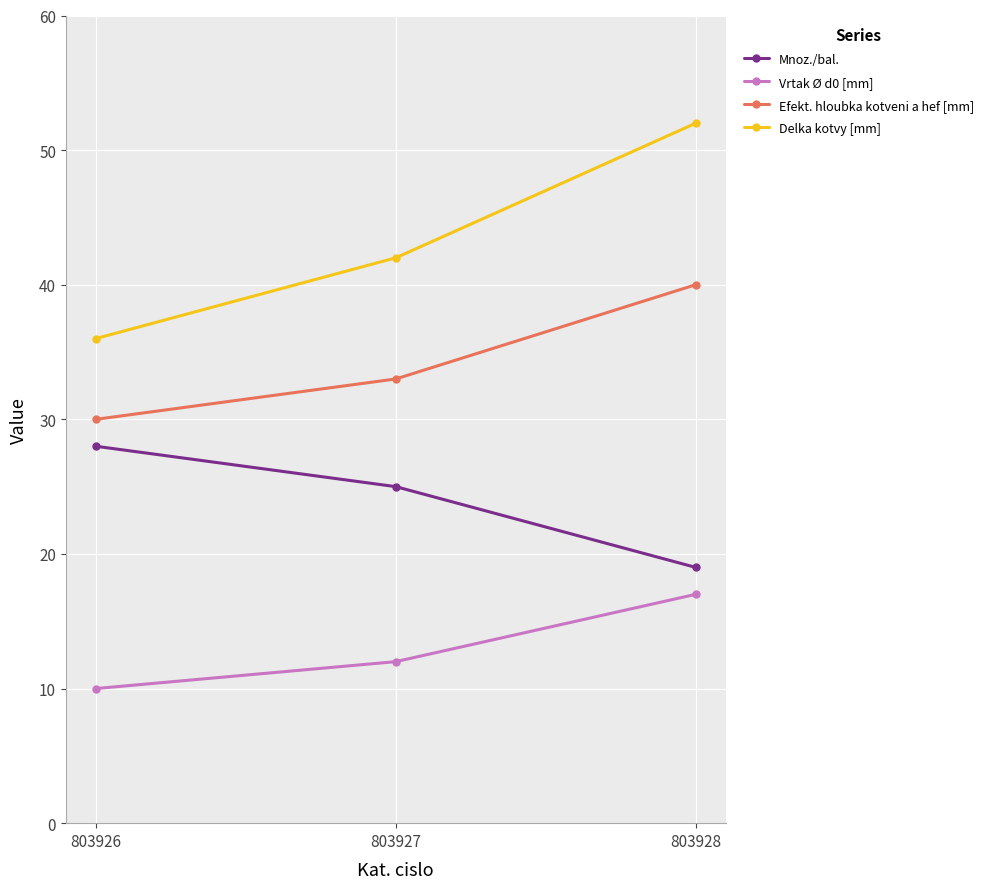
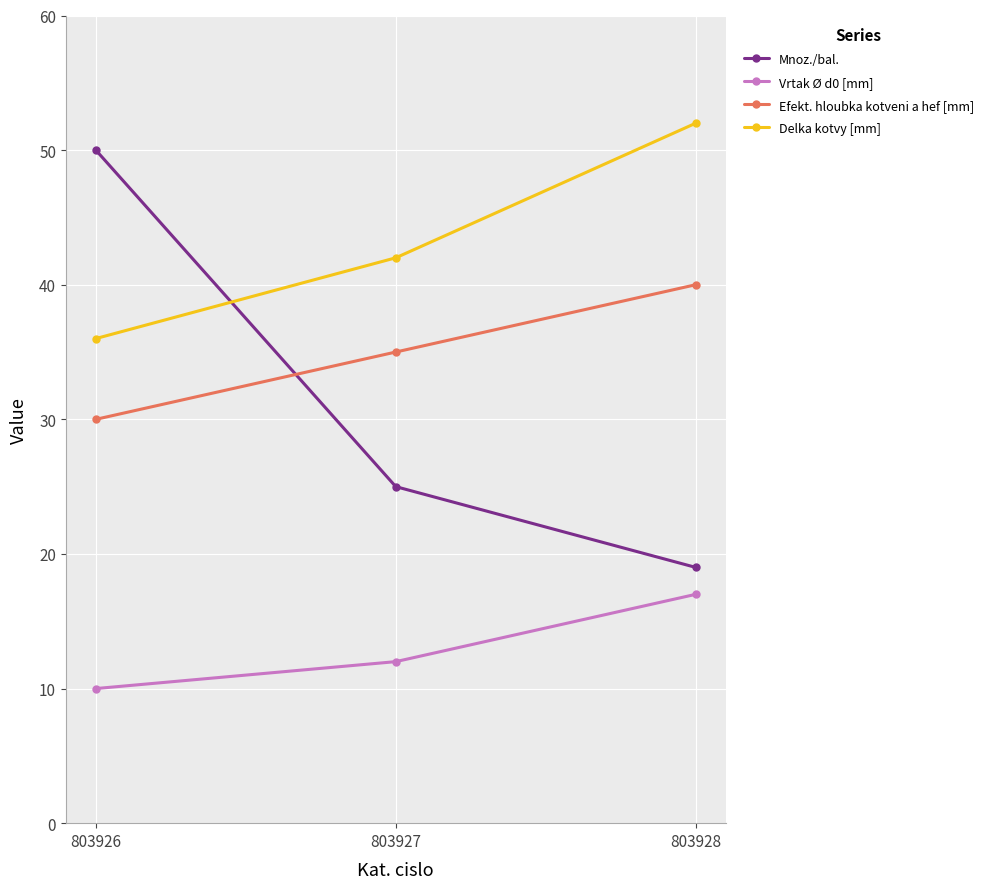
  {
    "Mnoz./bal.": {
-     "803926": 28,
+     "803926": 50,
      "803927": 25,
      "803928": 19
    },
    "Vrtak Ø d0 [mm]": {
      "803926": 10,
      "803927": 12,
      "803928": 17
    },
    "Efekt. hloubka kotveni a hef [mm]": {
      "803926": 30,
-     "803927": 33,
+     "803927": 35,
      "803928": 40
    },
    "Delka kotvy [mm]": {
      "803926": 36,
      "803927": 42,
      "803928": 52
    }
  }
